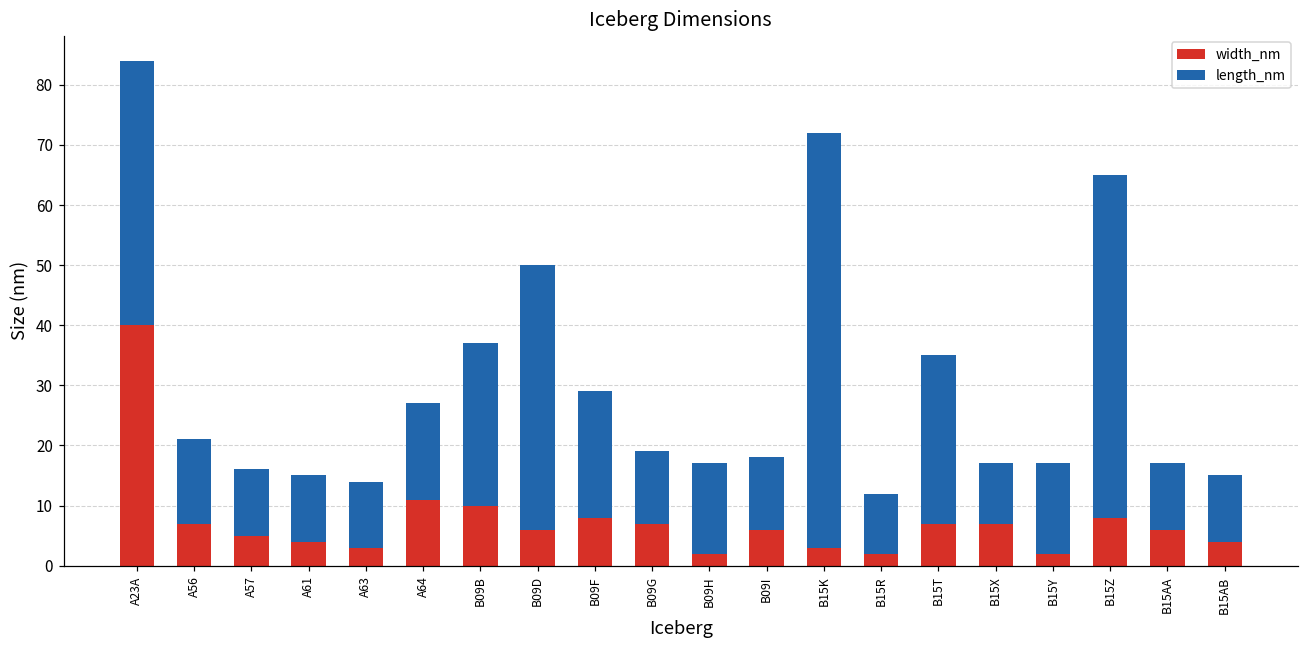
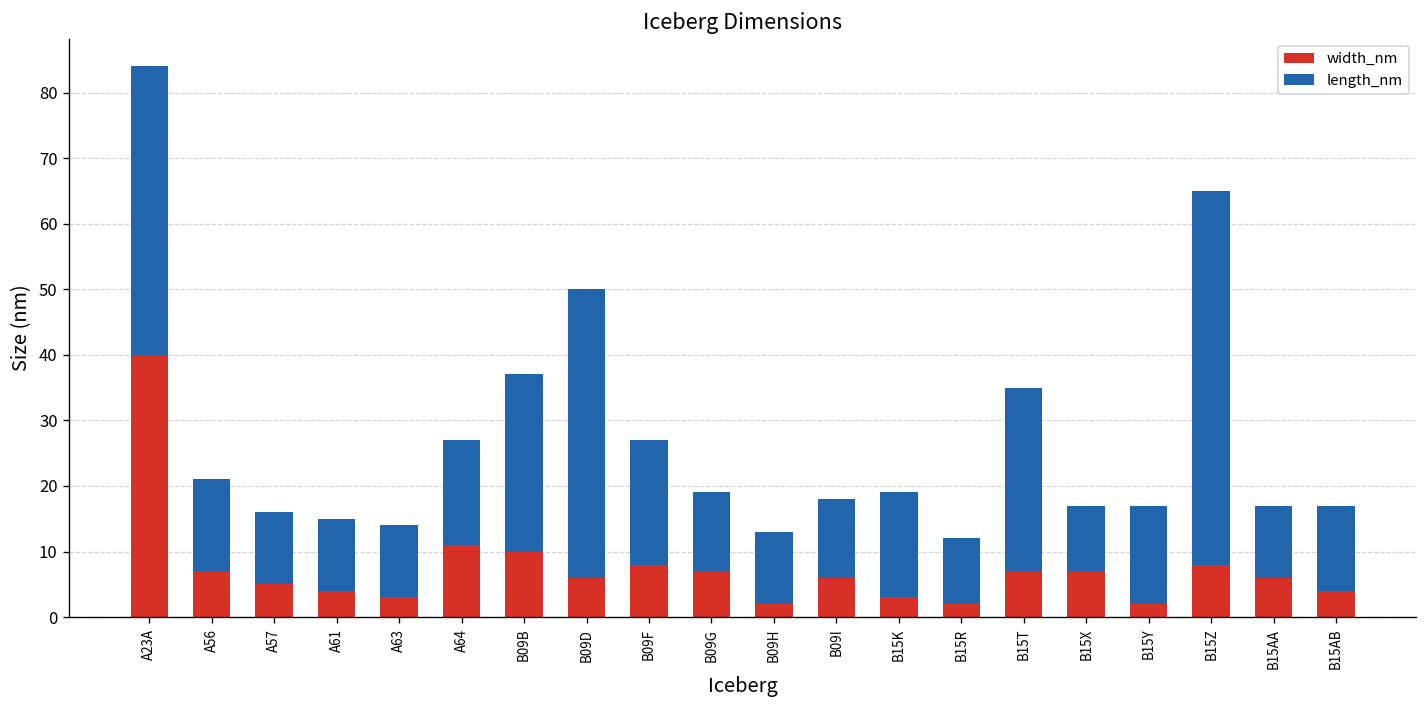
  {
    "width_nm": {
      "A23A": 40,
      "A56": 7,
      "A57": 5,
      "A61": 4,
      "A63": 3,
      "A64": 11,
      "B09B": 10,
      "B09D": 6,
      "B09F": 8,
      "B09G": 7,
      "B09H": 2,
      "B09I": 6,
      "B15K": 3,
      "B15R": 2,
      "B15T": 7,
      "B15X": 7,
      "B15Y": 2,
      "B15Z": 8,
      "B15AA": 6,
      "B15AB": 4
    },
    "length_nm": {
      "A23A": 44,
      "A56": 14,
      "A57": 11,
      "A61": 11,
      "A63": 11,
      "A64": 16,
      "B09B": 27,
      "B09D": 44,
-     "B09F": 21,
+     "B09F": 19,
      "B09G": 12,
-     "B09H": 15,
+     "B09H": 11,
      "B09I": 12,
-     "B15K": 69,
+     "B15K": 16,
      "B15R": 10,
      "B15T": 28,
      "B15X": 10,
      "B15Y": 15,
      "B15Z": 57,
      "B15AA": 11,
-     "B15AB": 11
+     "B15AB": 13
    }
  }
